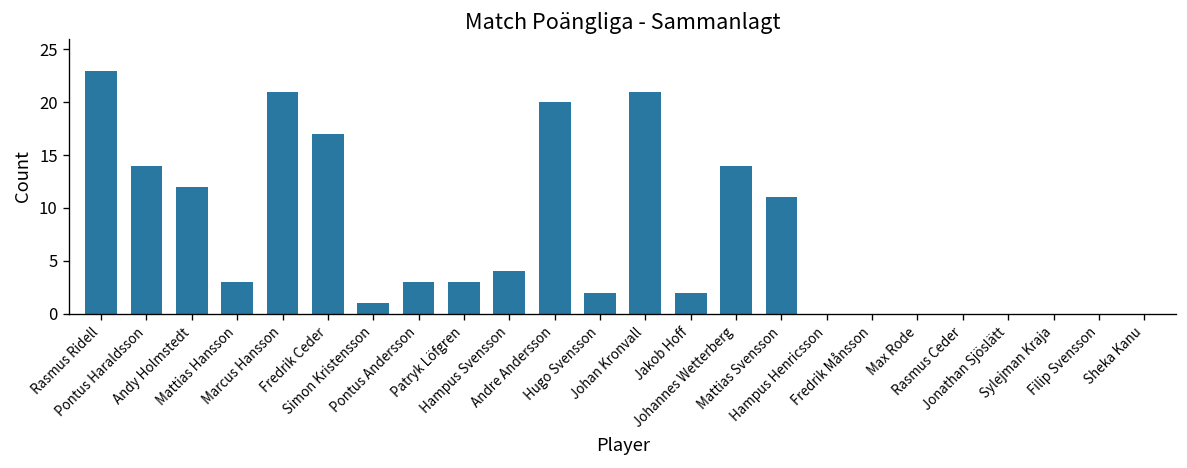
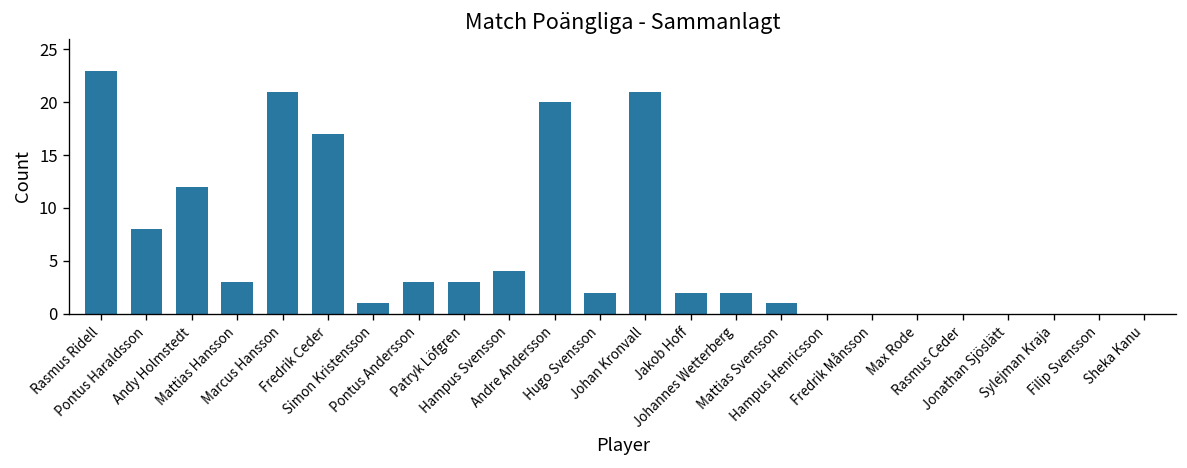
  {
    "Rasmus Ridell": 23,
-   "Pontus Haraldsson": 14,
+   "Pontus Haraldsson": 8,
    "Andy Holmstedt": 12,
    "Mattias Hansson": 3,
    "Marcus Hansson": 21,
    "Fredrik Ceder": 17,
    "Simon Kristensson": 1,
    "Pontus Andersson": 3,
    "Patryk Löfgren": 3,
    "Hampus Svensson": 4,
    "Andre Andersson": 20,
    "Hugo Svensson": 2,
    "Johan Kronvall": 21,
    "Jakob Hoff": 2,
-   "Johannes Wetterberg": 14,
-   "Mattias Svensson": 11,
+   "Johannes Wetterberg": 2,
+   "Mattias Svensson": 1,
    "Hampus Henricsson": 0,
    "Fredrik Månsson": 0,
    "Max Rode": 0,
    "Rasmus Ceder": 0,
    "Jonathan Sjöslätt": 0,
    "Sylejman Kraja": 0,
    "Filip Svensson": 0,
    "Sheka Kanu": 0
  }
